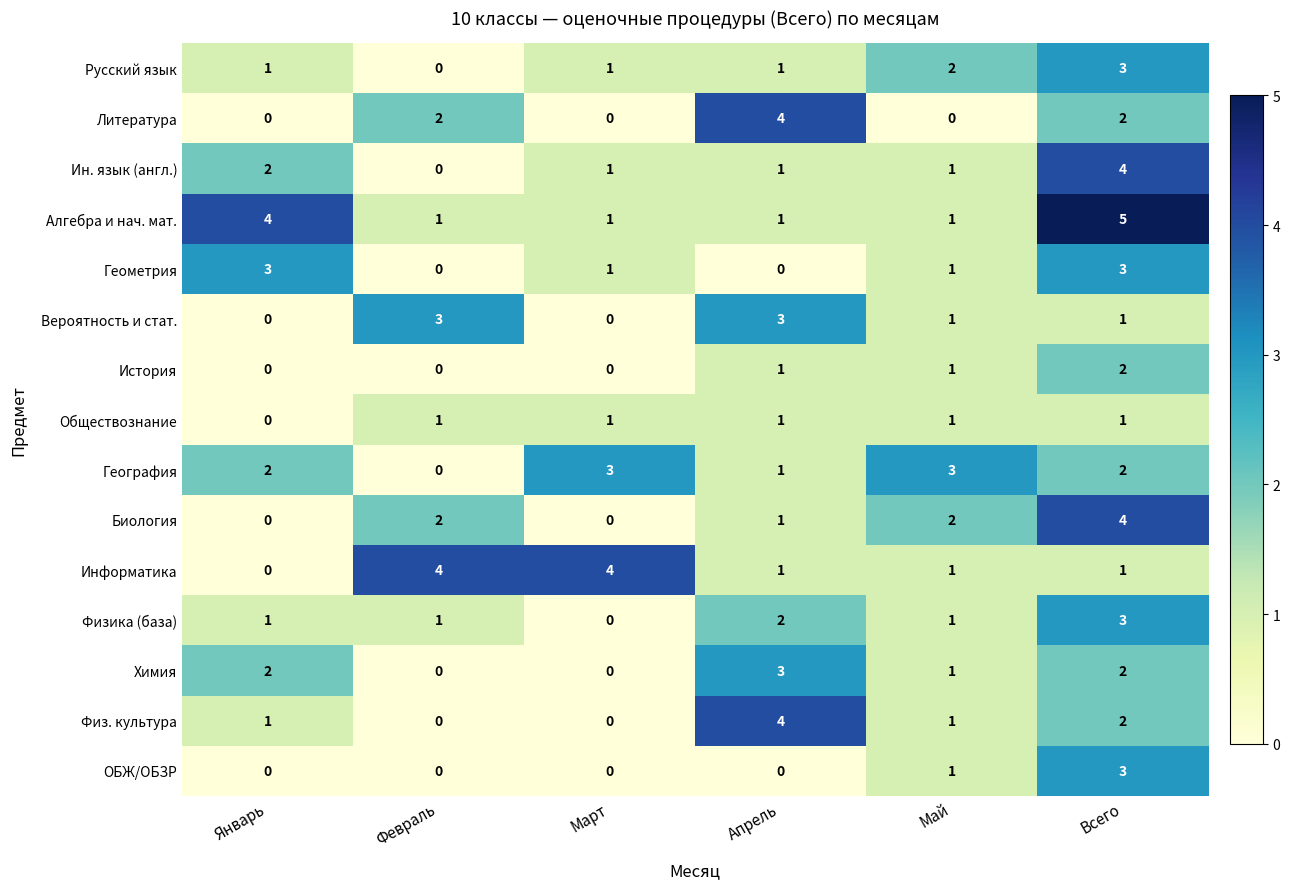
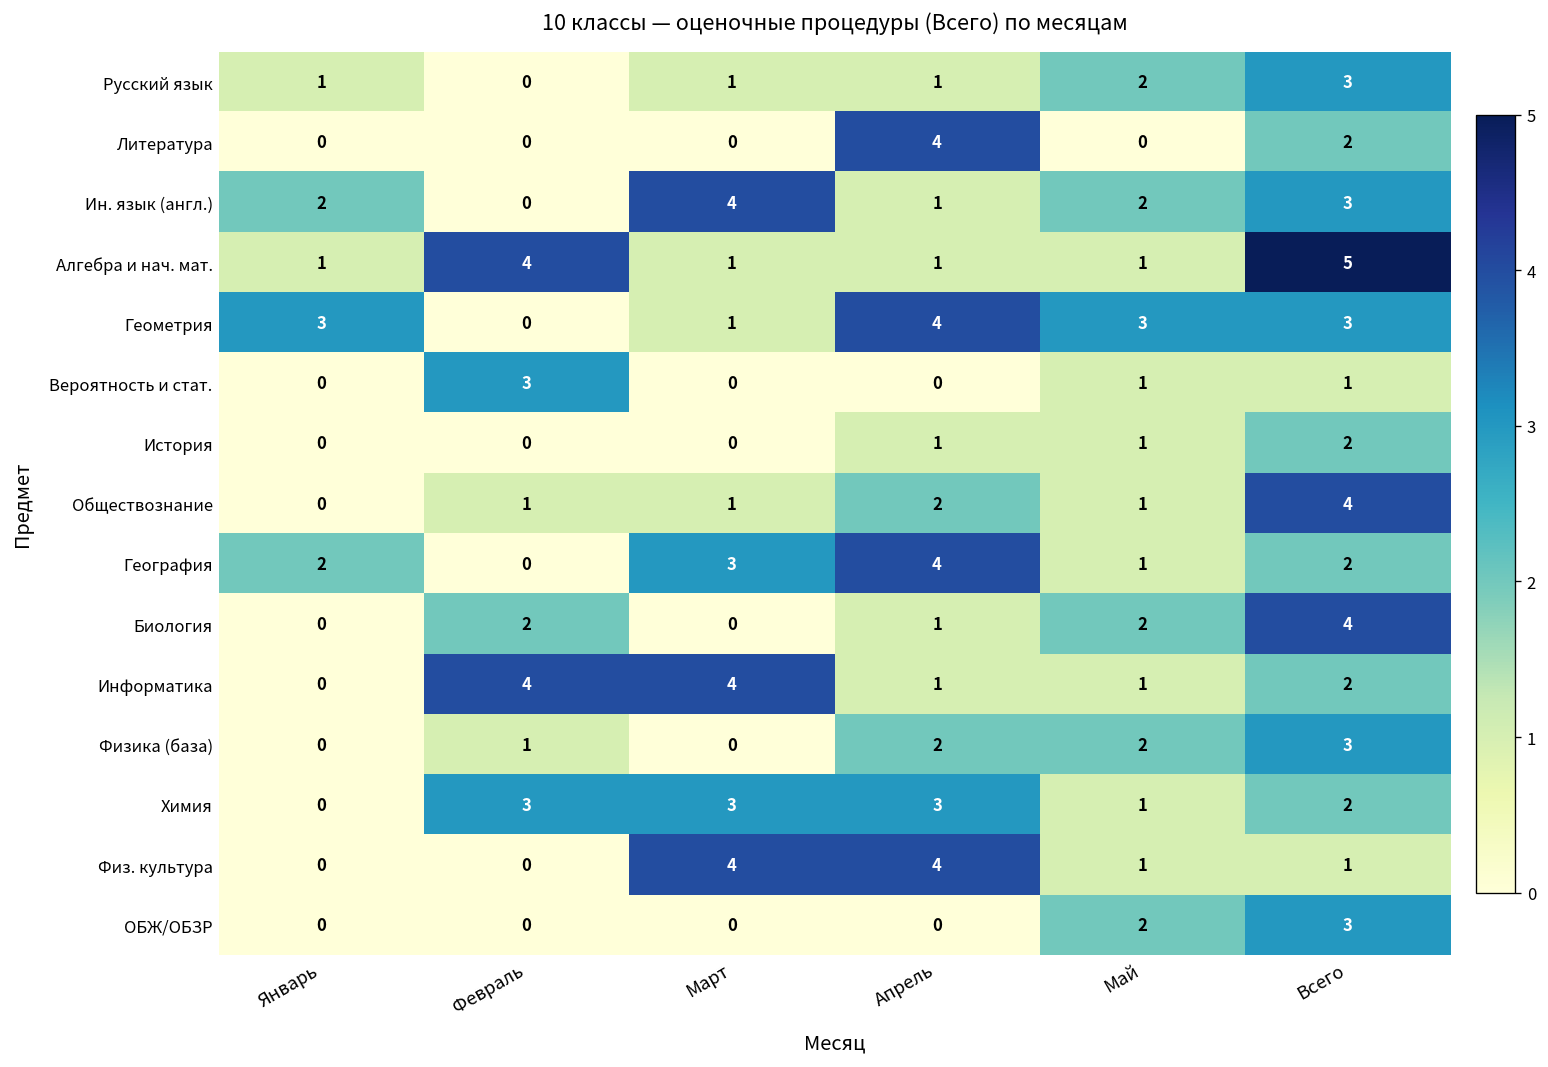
  {
    "Русский язык": {
      "Январь": 1,
      "Февраль": 0,
      "Март": 1,
      "Апрель": 1,
      "Май": 2,
      "Всего": 3
    },
    "Литература": {
      "Январь": 0,
-     "Февраль": 2,
+     "Февраль": 0,
      "Март": 0,
      "Апрель": 4,
      "Май": 0,
      "Всего": 2
    },
    "Ин. язык (англ.)": {
      "Январь": 2,
      "Февраль": 0,
-     "Март": 1,
+     "Март": 4,
      "Апрель": 1,
-     "Май": 1,
-     "Всего": 4
+     "Май": 2,
+     "Всего": 3
    },
    "Алгебра и нач. мат.": {
-     "Январь": 4,
-     "Февраль": 1,
+     "Январь": 1,
+     "Февраль": 4,
      "Март": 1,
      "Апрель": 1,
      "Май": 1,
      "Всего": 5
    },
    "Геометрия": {
      "Январь": 3,
      "Февраль": 0,
      "Март": 1,
-     "Апрель": 0,
-     "Май": 1,
+     "Апрель": 4,
+     "Май": 3,
      "Всего": 3
    },
    "Вероятность и стат.": {
      "Январь": 0,
      "Февраль": 3,
      "Март": 0,
-     "Апрель": 3,
+     "Апрель": 0,
      "Май": 1,
      "Всего": 1
    },
    "История": {
      "Январь": 0,
      "Февраль": 0,
      "Март": 0,
      "Апрель": 1,
      "Май": 1,
      "Всего": 2
    },
    "Обществознание": {
      "Январь": 0,
      "Февраль": 1,
      "Март": 1,
-     "Апрель": 1,
+     "Апрель": 2,
      "Май": 1,
-     "Всего": 1
+     "Всего": 4
    },
    "География": {
      "Январь": 2,
      "Февраль": 0,
      "Март": 3,
-     "Апрель": 1,
-     "Май": 3,
+     "Апрель": 4,
+     "Май": 1,
      "Всего": 2
    },
    "Биология": {
      "Январь": 0,
      "Февраль": 2,
      "Март": 0,
      "Апрель": 1,
      "Май": 2,
      "Всего": 4
    },
    "Информатика": {
      "Январь": 0,
      "Февраль": 4,
      "Март": 4,
      "Апрель": 1,
      "Май": 1,
-     "Всего": 1
+     "Всего": 2
    },
    "Физика (база)": {
-     "Январь": 1,
+     "Январь": 0,
      "Февраль": 1,
      "Март": 0,
      "Апрель": 2,
-     "Май": 1,
+     "Май": 2,
      "Всего": 3
    },
    "Химия": {
-     "Январь": 2,
-     "Февраль": 0,
-     "Март": 0,
+     "Январь": 0,
+     "Февраль": 3,
+     "Март": 3,
      "Апрель": 3,
      "Май": 1,
      "Всего": 2
    },
    "Физ. культура": {
-     "Январь": 1,
+     "Январь": 0,
      "Февраль": 0,
-     "Март": 0,
+     "Март": 4,
      "Апрель": 4,
      "Май": 1,
-     "Всего": 2
+     "Всего": 1
    },
    "ОБЖ/ОБЗР": {
      "Январь": 0,
      "Февраль": 0,
      "Март": 0,
      "Апрель": 0,
-     "Май": 1,
+     "Май": 2,
      "Всего": 3
    }
  }
